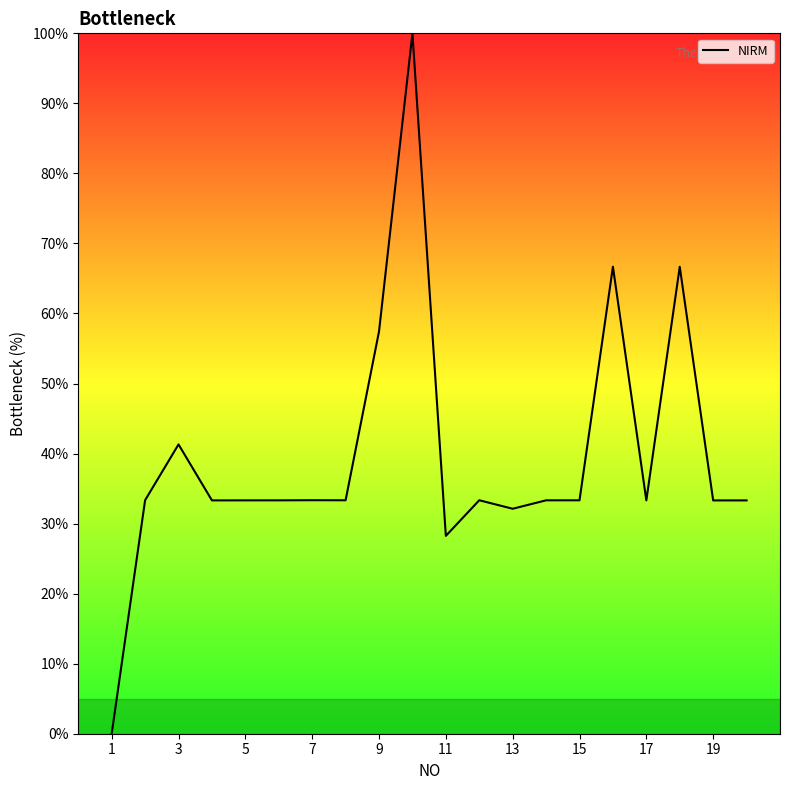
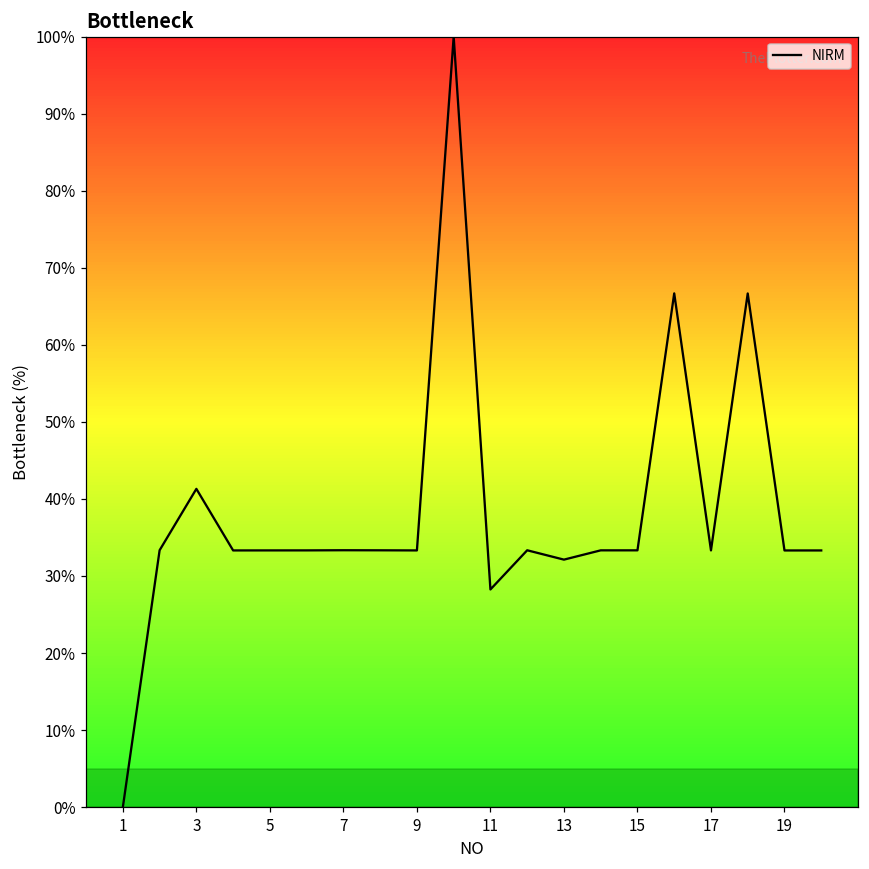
  {
    "1": "0%",
    "3": "41%",
    "5": "33%",
    "7": "33%",
-   "9": "57%",
+   "9": "33%",
    "11": "28%",
    "13": "32%",
    "15": "33%",
    "17": "33%",
    "19": "33%"
  }
